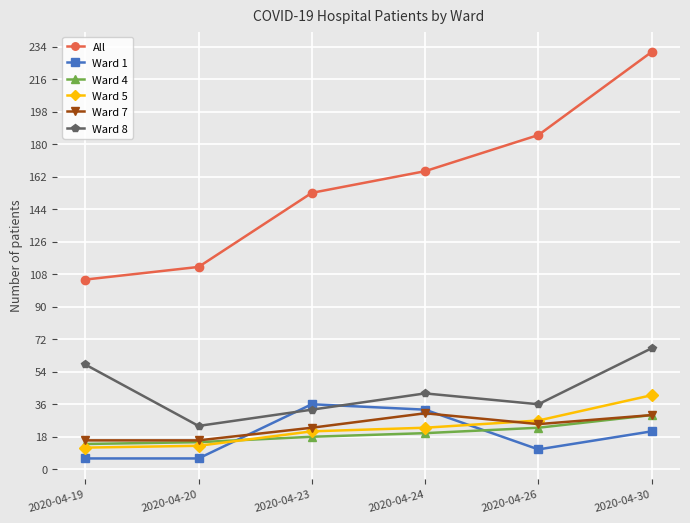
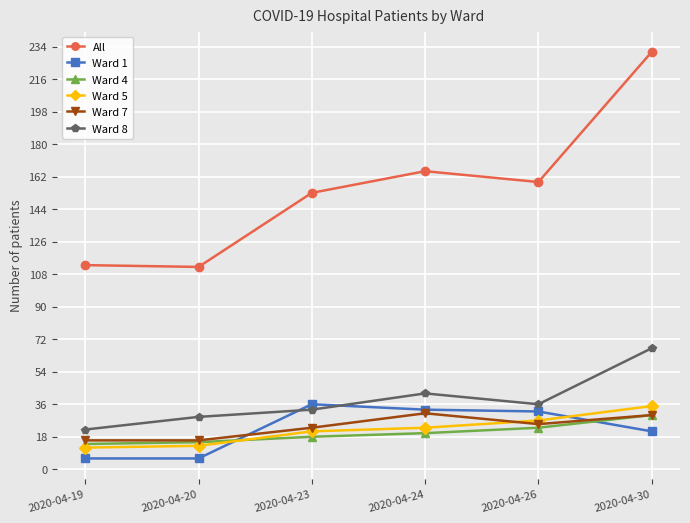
  {
    "All": {
-     "2020-04-19": 105,
+     "2020-04-19": 113,
      "2020-04-20": 112,
      "2020-04-23": 153,
      "2020-04-24": 165,
-     "2020-04-26": 185,
+     "2020-04-26": 159,
      "2020-04-30": 231
    },
    "Ward 1": {
      "2020-04-19": 6,
      "2020-04-20": 6,
      "2020-04-23": 36,
      "2020-04-24": 33,
-     "2020-04-26": 11,
+     "2020-04-26": 32,
      "2020-04-30": 21
    },
    "Ward 4": {
      "2020-04-19": 14,
      "2020-04-23": 18,
      "2020-04-24": 20,
      "2020-04-26": 23
    },
    "Ward 5": {
      "2020-04-19": 12,
      "2020-04-20": 13,
      "2020-04-23": 21,
      "2020-04-24": 23,
      "2020-04-26": 27,
-     "2020-04-30": 41
+     "2020-04-30": 35
    },
    "Ward 7": {
      "2020-04-19": 16,
      "2020-04-23": 23,
      "2020-04-24": 31,
      "2020-04-26": 25
    },
    "Ward 8": {
-     "2020-04-19": 58,
-     "2020-04-20": 24,
+     "2020-04-19": 22,
+     "2020-04-20": 29,
      "2020-04-23": 33,
      "2020-04-24": 42,
      "2020-04-26": 36,
      "2020-04-30": 67
    }
  }
